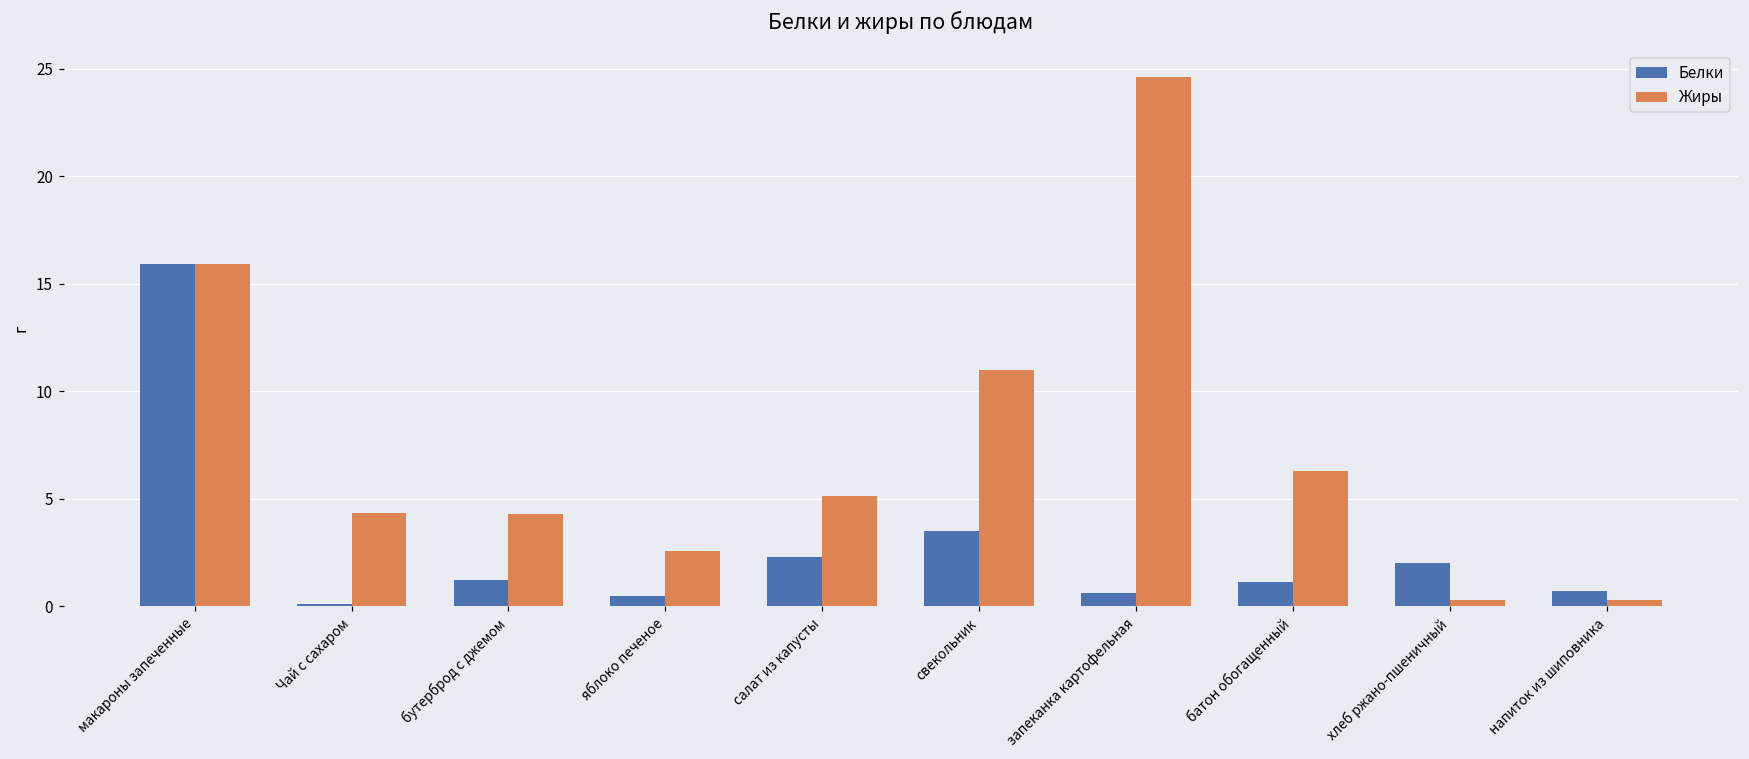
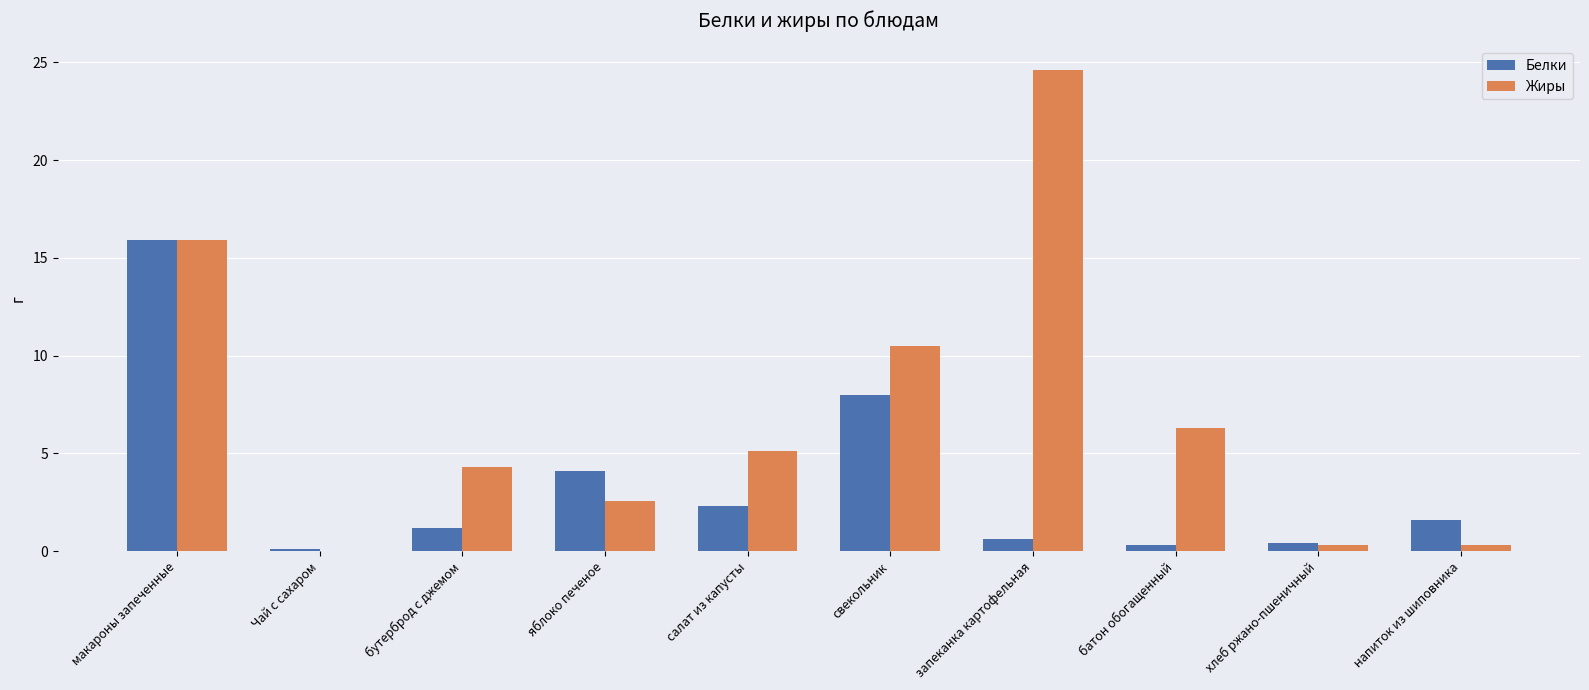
  {
    "Белки": {
      "макароны запеченные": 15.9,
      "бутерброд с джемом": 1.2,
-     "яблоко печеное": 0.5,
+     "яблоко печеное": 4.1,
      "салат из капусты": 2.3,
-     "свекольник": 3.5,
+     "свекольник": 8.0,
      "запеканка картофельная": 0.6,
-     "батон обогащенный": 1.1,
-     "хлеб ржано-пшеничный": 2.0,
-     "напиток из шиповника": 0.7
+     "батон обогащенный": 0.3,
+     "хлеб ржано-пшеничный": 0.4,
+     "напиток из шиповника": 1.6
    },
    "Жиры": {
      "макароны запеченные": 15.9,
-     "Чай с сахаром": 4.3,
+     "Чай с сахаром": 0.0,
      "бутерброд с джемом": 4.3,
      "яблоко печеное": 2.6,
      "салат из капусты": 5.1,
-     "свекольник": 11.0,
+     "свекольник": 10.5,
      "запеканка картофельная": 24.6,
      "батон обогащенный": 6.3,
      "хлеб ржано-пшеничный": 0.3,
      "напиток из шиповника": 0.3
    }
  }
